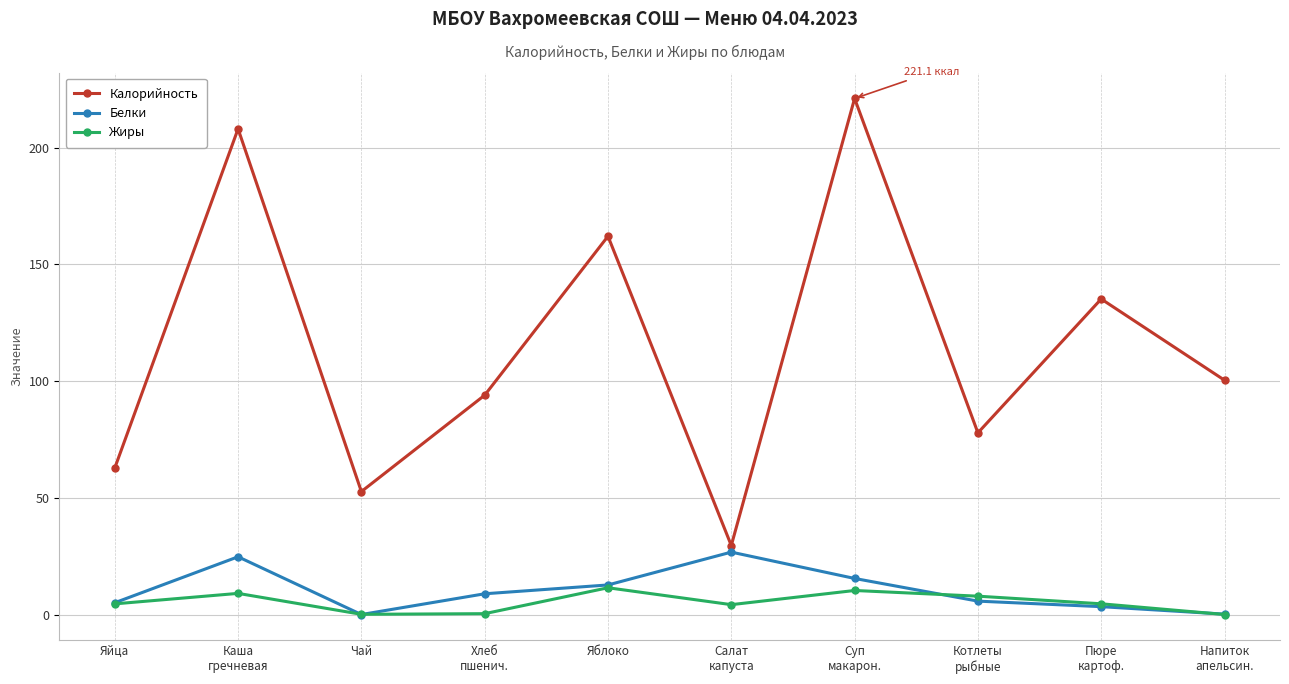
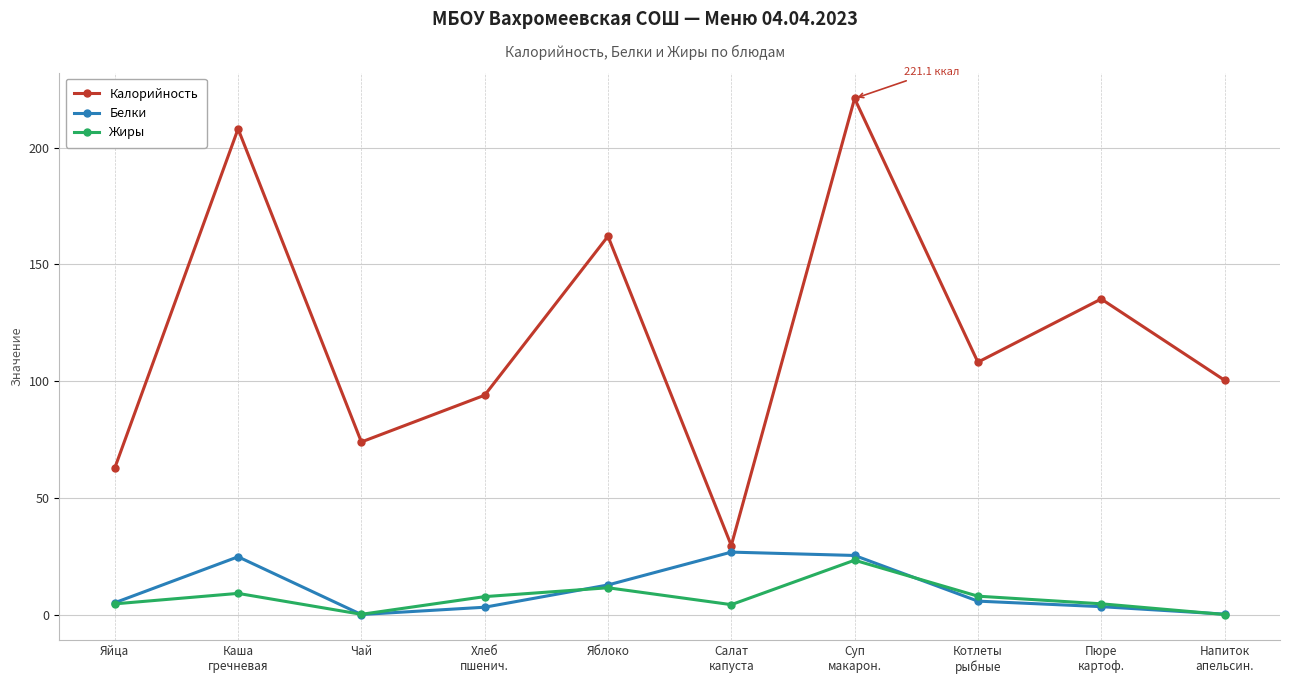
  {
    "Калорийность": {
      "Яйца": 63,
      "Каша гречневая": 208,
-     "Чай": 53,
+     "Чай": 74,
      "Хлеб пшенич.": 94,
      "Яблоко": 162,
      "Салат капуста": 30,
-     "Котлеты рыбные": 78,
+     "Котлеты рыбные": 108,
      "Пюре картоф.": 135,
      "Напиток апельсин.": 100
    },
    "Белки": {
      "Каша гречневая": 25,
-     "Хлеб пшенич.": 9,
+     "Хлеб пшенич.": 3,
      "Яблоко": 13,
      "Салат капуста": 27,
-     "Суп макарон.": 15,
+     "Суп макарон.": 25,
      "Котлеты рыбные": 6,
      "Пюре картоф.": 3
    },
    "Жиры": {
      "Каша гречневая": 9,
-     "Хлеб пшенич.": 0,
+     "Хлеб пшенич.": 8,
      "Яблоко": 12,
      "Салат капуста": 4,
-     "Суп макарон.": 10,
+     "Суп макарон.": 23,
      "Котлеты рыбные": 8,
      "Пюре картоф.": 5
    }
  }
